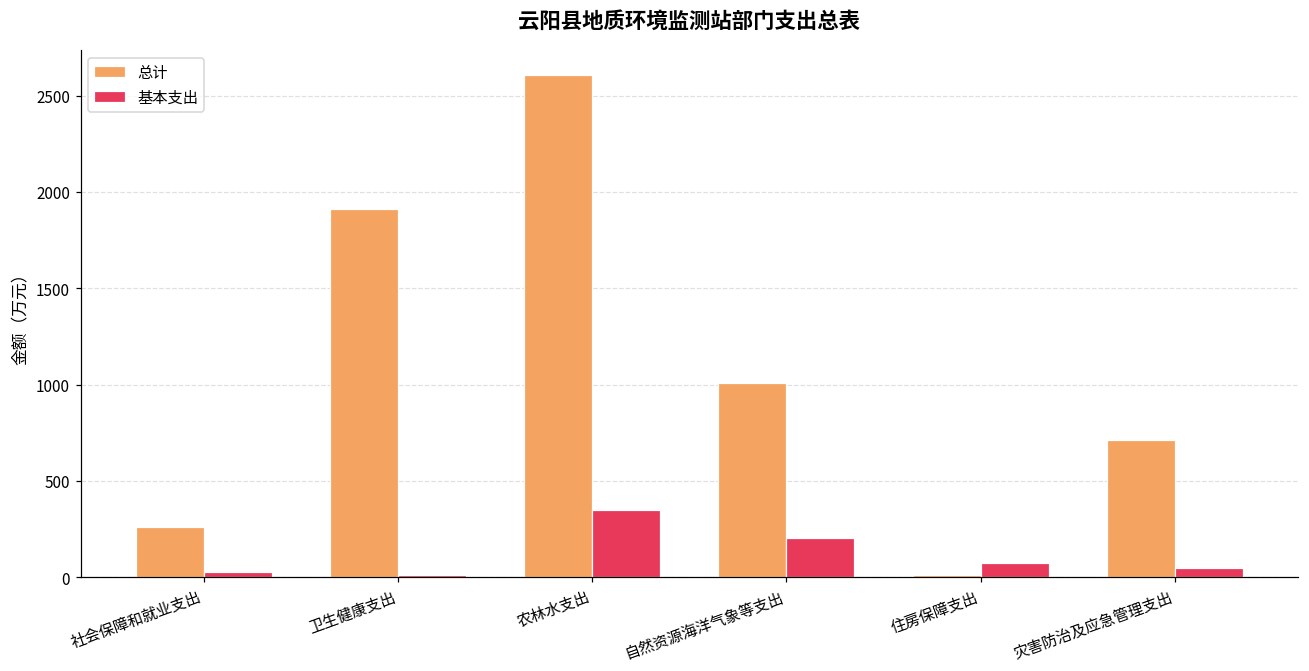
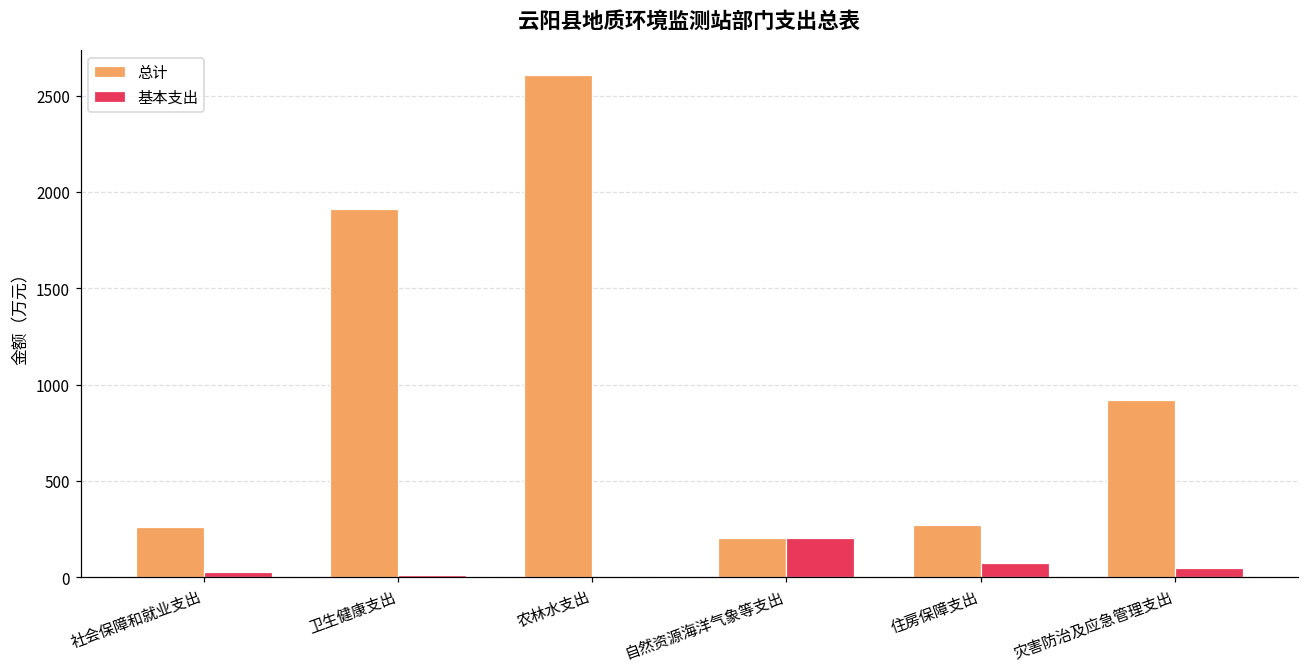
  {
    "总计": {
      "社会保障和就业支出": 260,
      "卫生健康支出": 1910,
      "农林水支出": 2610,
-     "自然资源海洋气象等支出": 1010,
-     "住房保障支出": 10,
-     "灾害防治及应急管理支出": 710
+     "自然资源海洋气象等支出": 210,
+     "住房保障支出": 270,
+     "灾害防治及应急管理支出": 920
    },
    "基本支出": {
      "社会保障和就业支出": 30,
-     "农林水支出": 350,
+     "农林水支出": 0,
      "自然资源海洋气象等支出": 210,
      "住房保障支出": 70,
      "灾害防治及应急管理支出": 50
    }
  }
